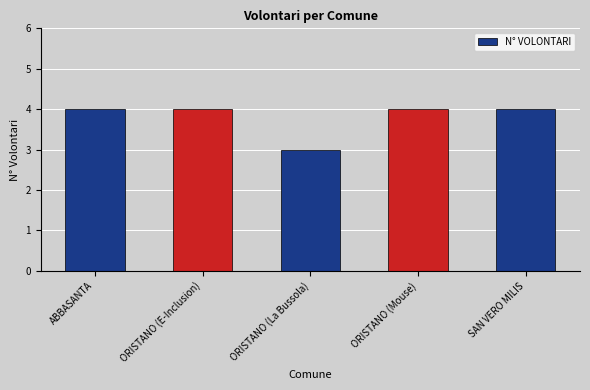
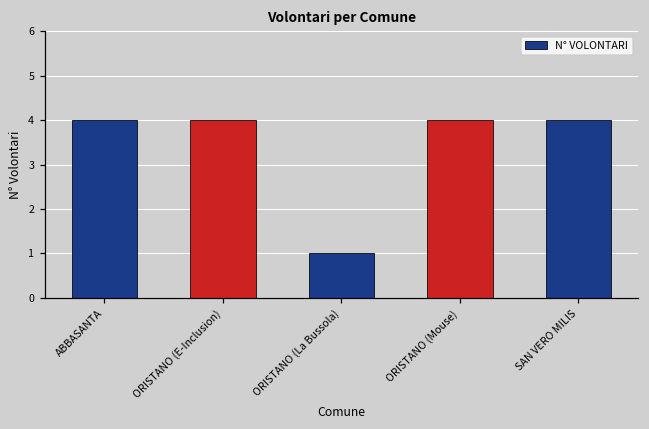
  {
    "ABBASANTA": 4,
    "ORISTANO (E-Inclusion)": 4,
-   "ORISTANO (La Bussola)": 3,
+   "ORISTANO (La Bussola)": 1,
    "ORISTANO (Mouse)": 4,
    "SAN VERO MILIS": 4
  }
